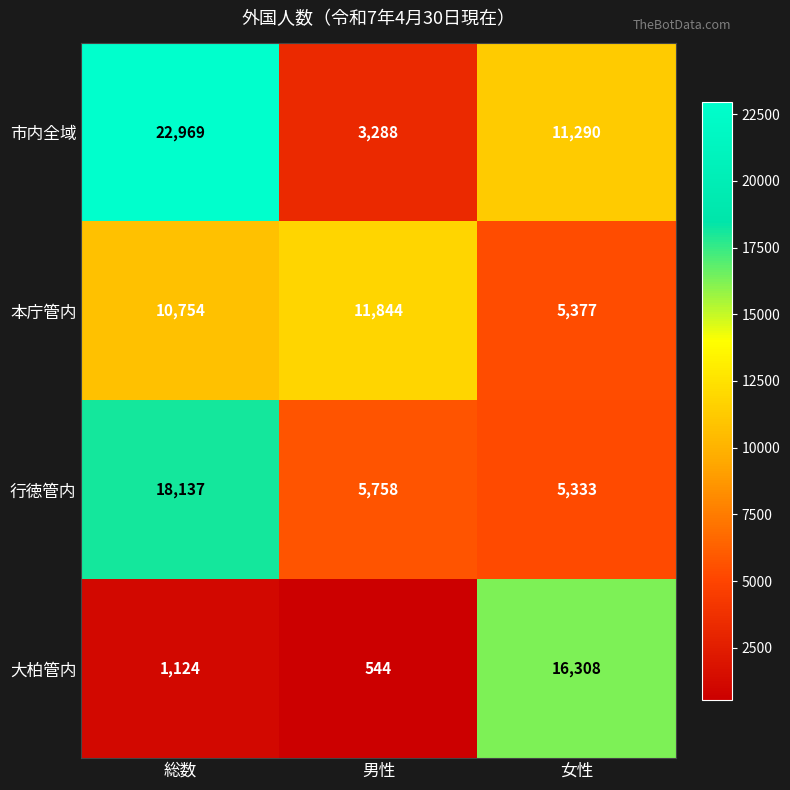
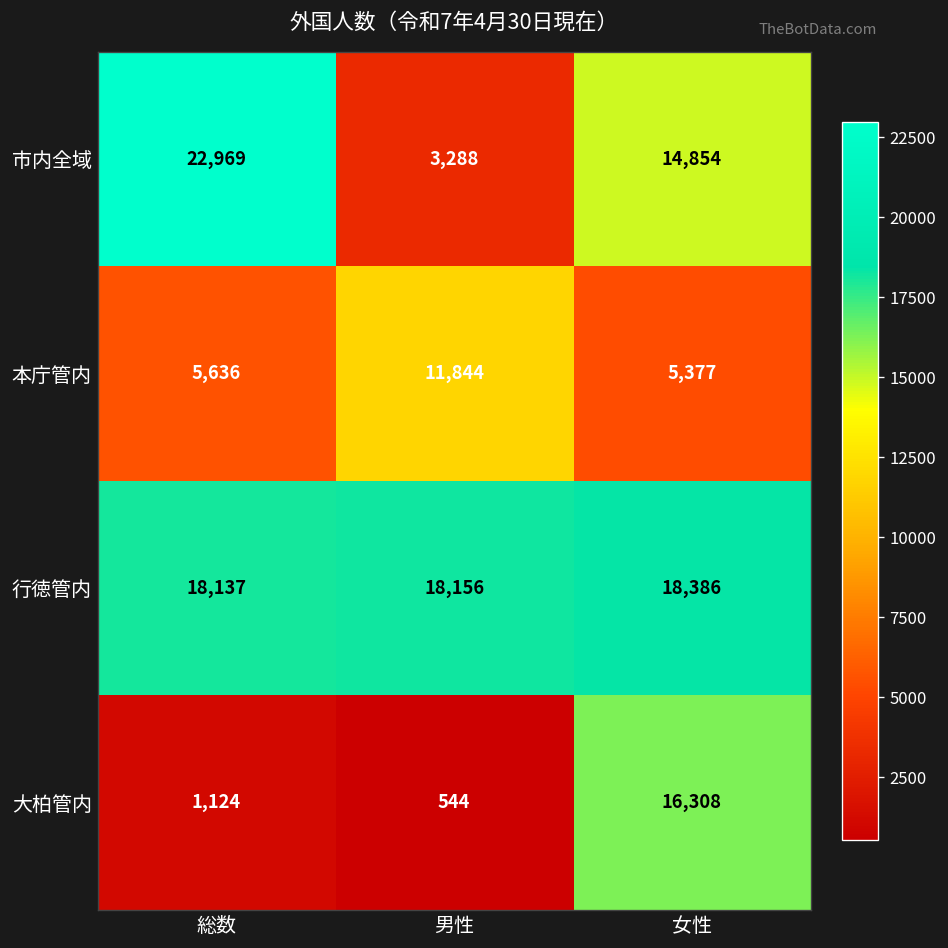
  {
    "市内全域": {
      "総数": "22,969",
      "男性": "3,288",
-     "女性": "11,290"
+     "女性": "14,854"
    },
    "本庁管内": {
-     "総数": "10,754",
+     "総数": "5,636",
      "男性": "11,844",
      "女性": "5,377"
    },
    "行徳管内": {
      "総数": "18,137",
-     "男性": "5,758",
-     "女性": "5,333"
+     "男性": "18,156",
+     "女性": "18,386"
    },
    "大柏管内": {
      "総数": "1,124",
      "男性": "544",
      "女性": "16,308"
    }
  }
